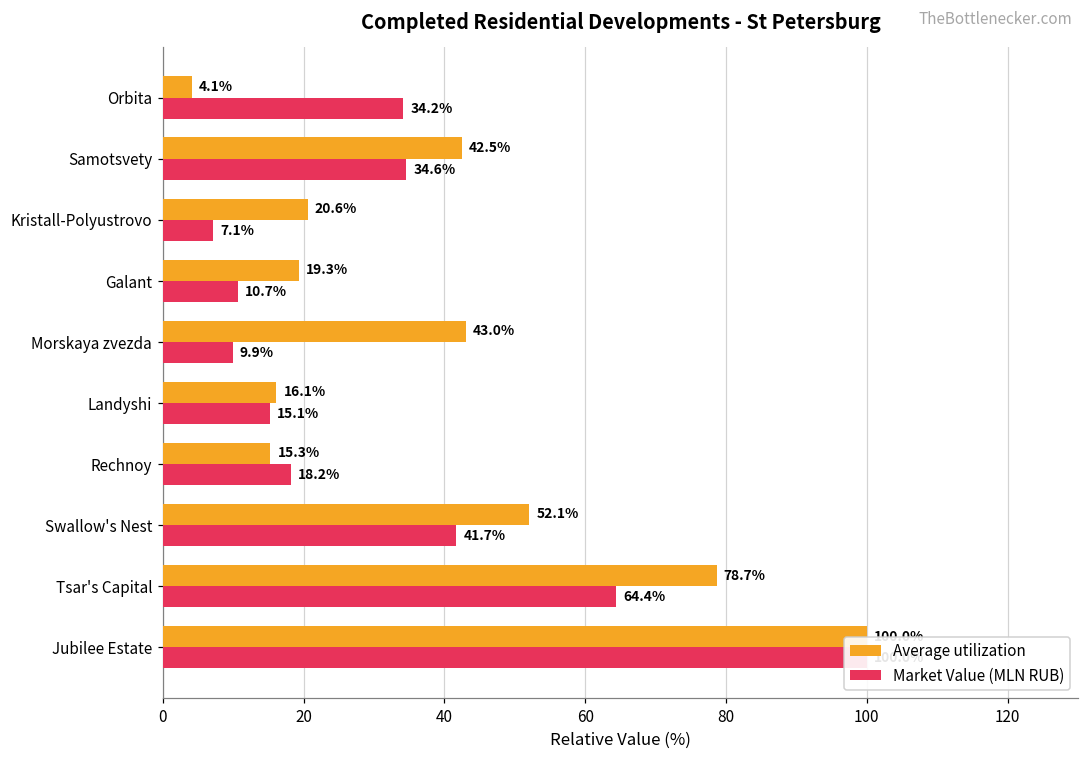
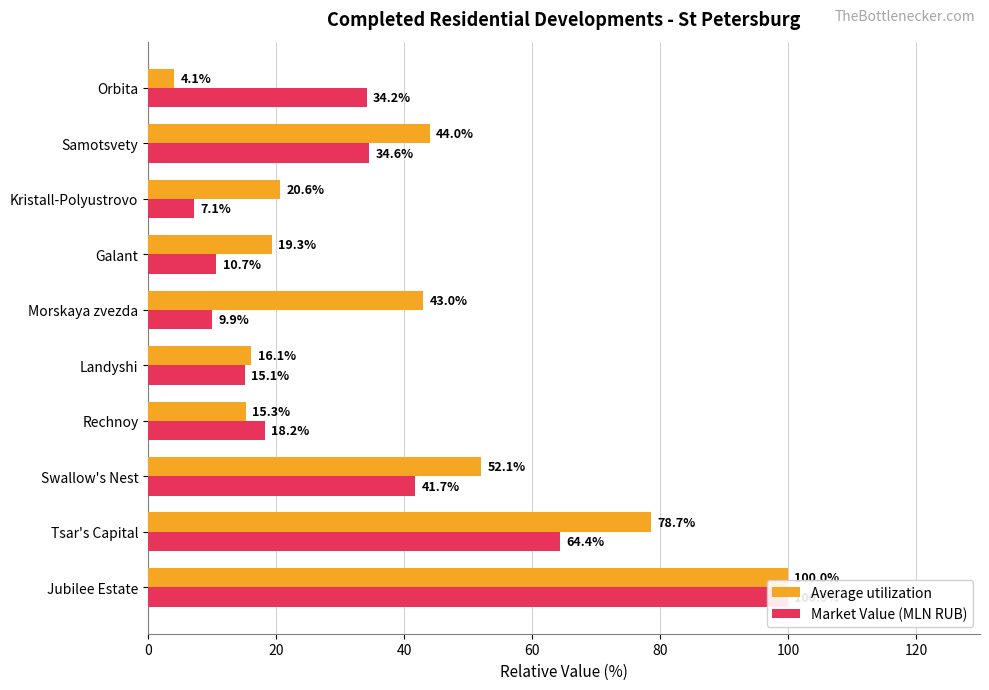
  {
    "Average utilization": {
      "Orbita": "4.1%",
-     "Samotsvety": "42.5%",
+     "Samotsvety": "44.0%",
      "Kristall-Polyustrovo": "20.6%",
      "Galant": "19.3%",
      "Morskaya zvezda": "43.0%",
      "Landyshi": "16.1%",
      "Rechnoy": "15.3%",
      "Swallow's Nest": "52.1%",
      "Tsar's Capital": "78.7%"
    },
    "Market Value (MLN RUB)": {
      "Orbita": "34.2%",
      "Samotsvety": "34.6%",
      "Kristall-Polyustrovo": "7.1%",
      "Galant": "10.7%",
      "Morskaya zvezda": "9.9%",
      "Landyshi": "15.1%",
      "Rechnoy": "18.2%",
      "Swallow's Nest": "41.7%",
      "Tsar's Capital": "64.4%"
    }
  }
